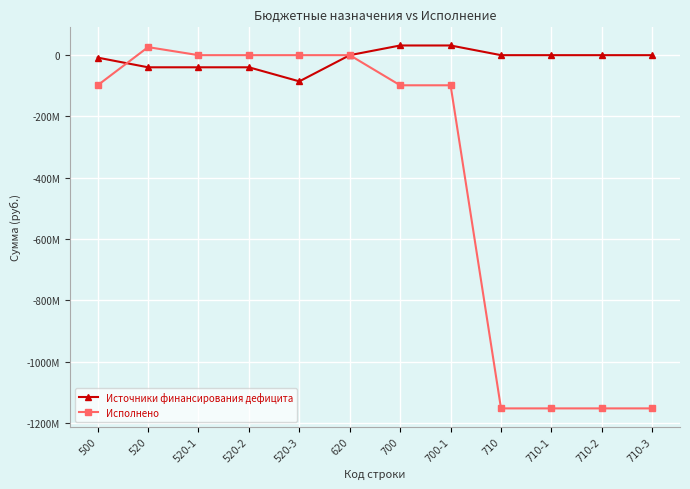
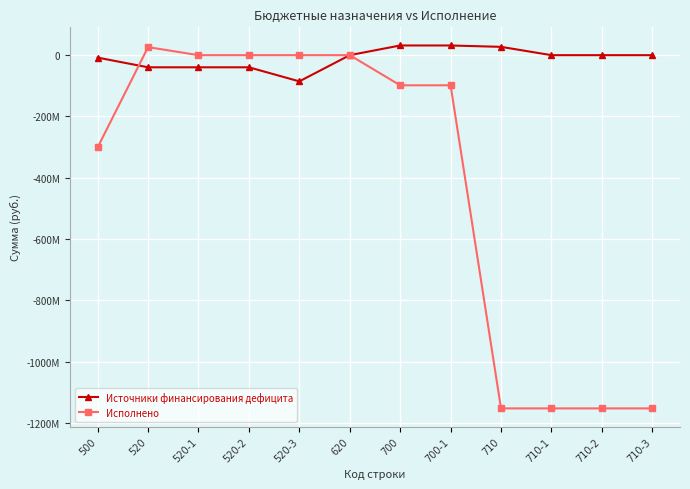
  {
    "Источники финансирования дефицита": {
      "500": -10000000,
      "520": -40000000,
      "520-1": -40000000,
      "520-2": -40000000,
      "520-3": -90000000,
      "700": 30000000,
      "700-1": 30000000,
-     "710": 0,
+     "710": 30000000,
      "710-1": 0,
      "710-2": 0,
      "710-3": 0
    },
    "Исполнено": {
-     "500": -100000000,
+     "500": -300000000,
      "520": 30000000,
      "520-1": 0,
      "520-2": 0,
      "520-3": 0,
      "700": -100000000,
      "700-1": -100000000,
      "710": -1150000000,
      "710-1": -1150000000,
      "710-2": -1150000000,
      "710-3": -1150000000
    }
  }
